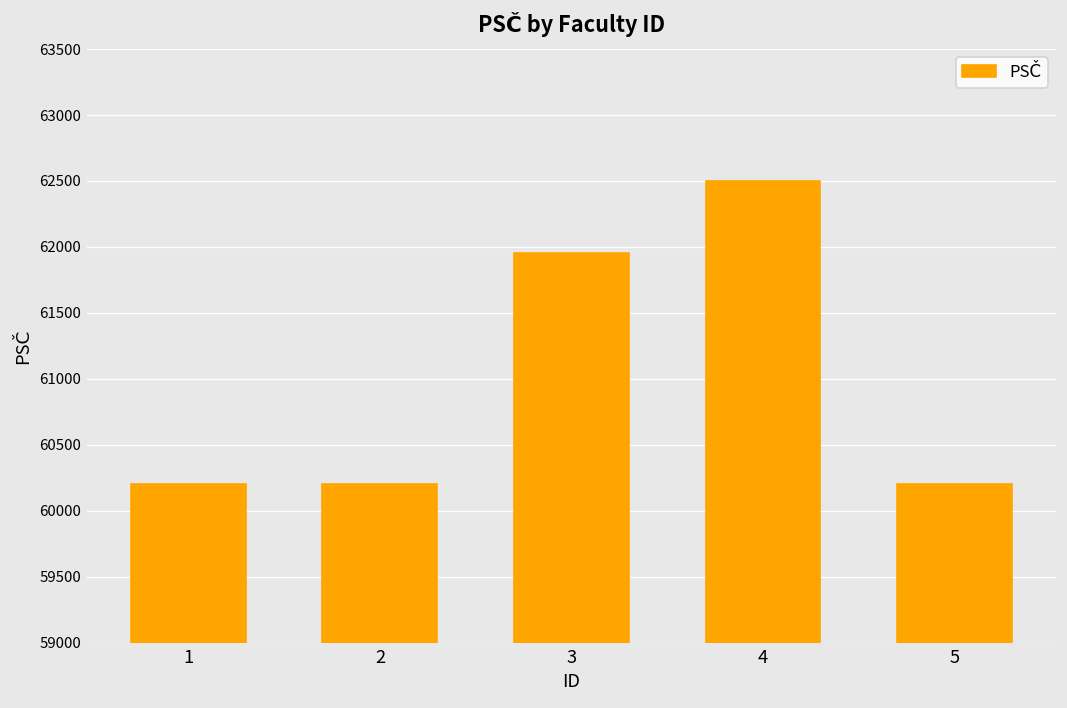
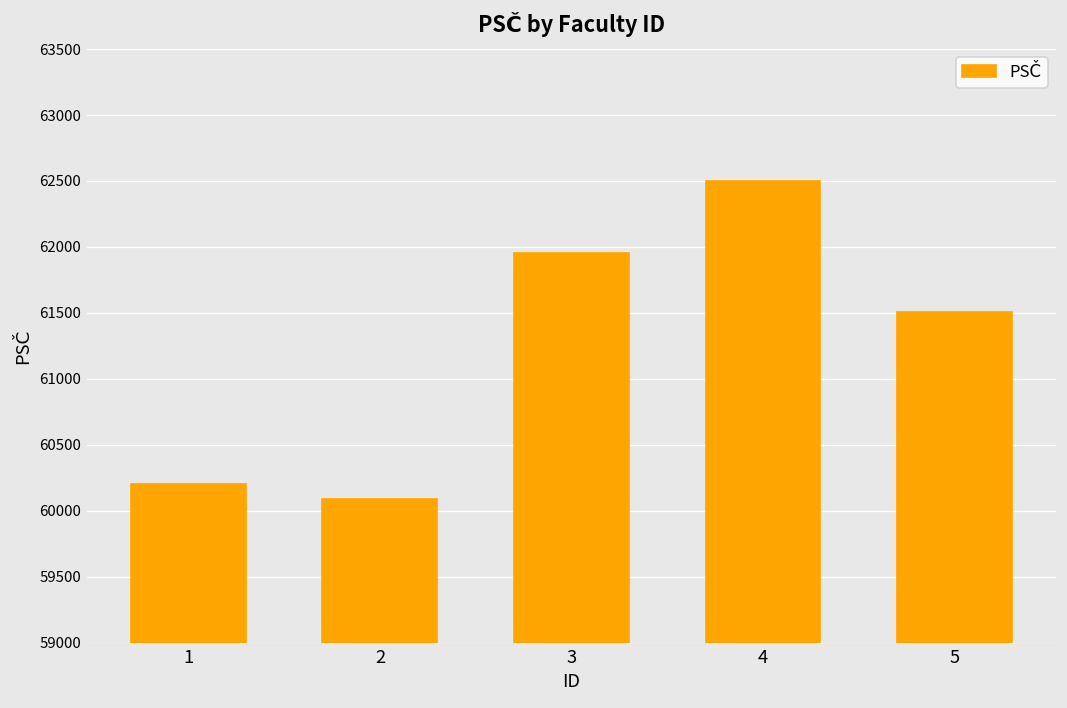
  {
    "1": 60200,
-   "2": 60200,
+   "2": 60090,
    "3": 61960,
    "4": 62500,
-   "5": 60200
+   "5": 61510
  }
